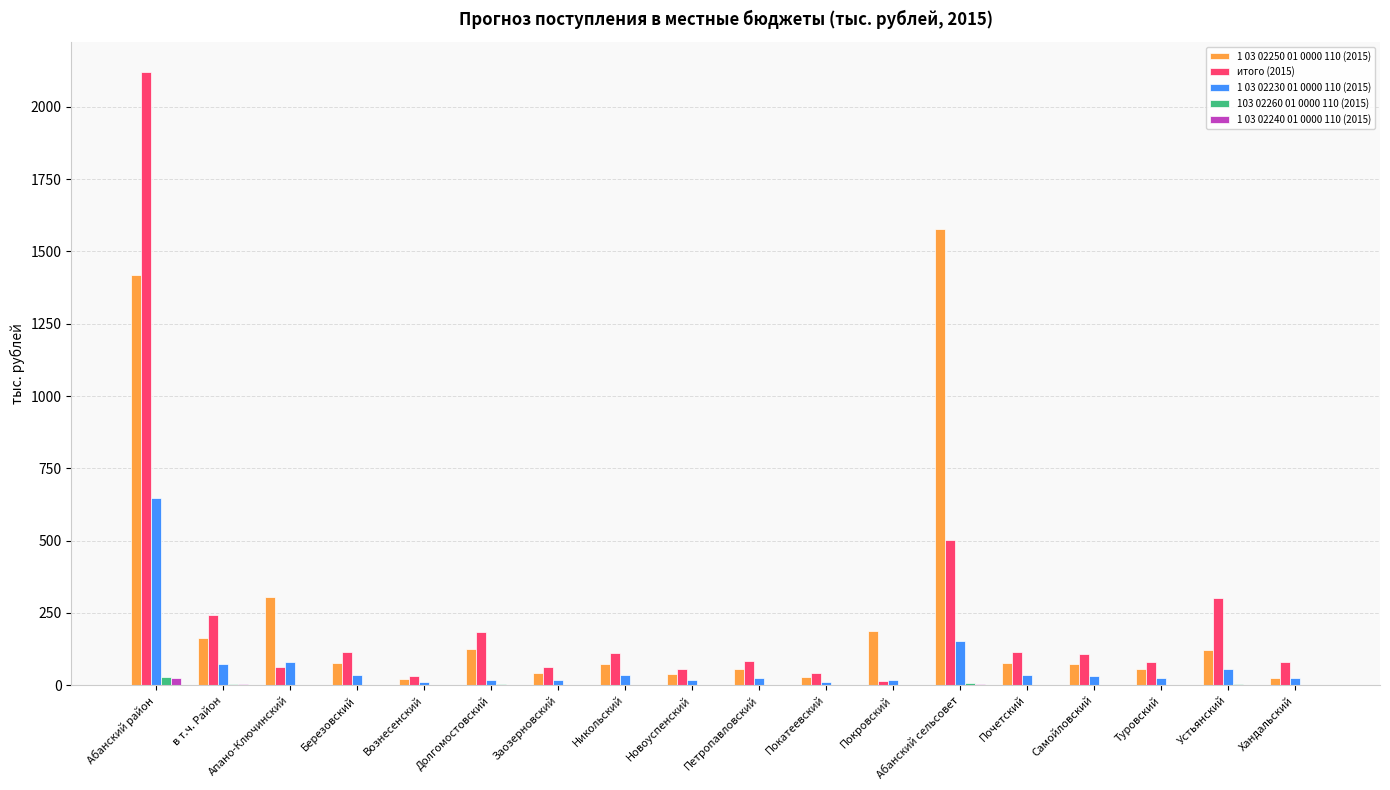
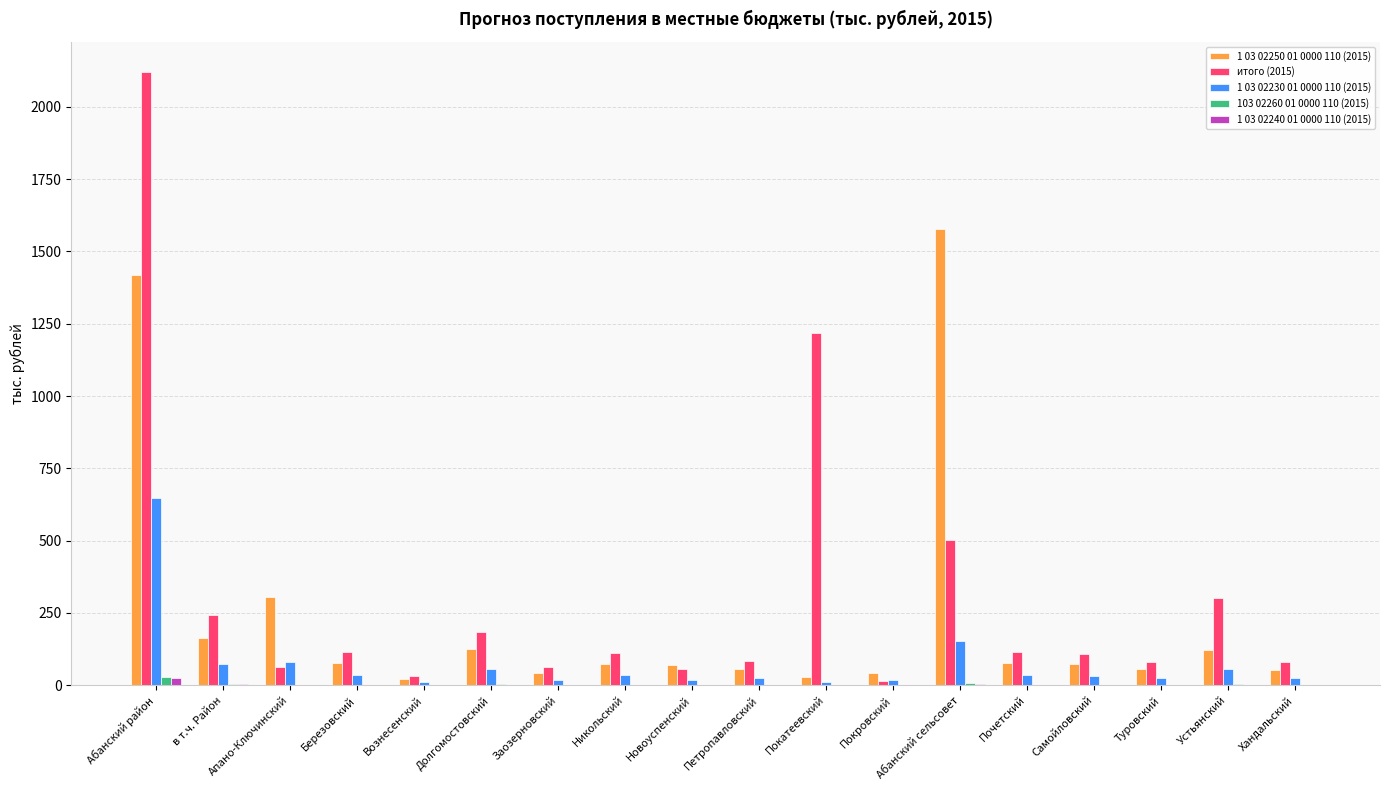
  {
    "1 03 02250 01 0000 110 (2015)": {
      "Абанский район": 1420,
      "в т.ч. Район": 160,
      "Апано-Ключинский": 300,
      "Березовский": 80,
      "Вознесенский": 20,
      "Долгомостовский": 120,
      "Заозерновский": 40,
      "Никольский": 70,
-     "Новоуспенский": 40,
+     "Новоуспенский": 70,
      "Петропавловский": 60,
      "Покатеевский": 30,
-     "Покровский": 190,
+     "Покровский": 40,
      "Абанский сельсовет": 1580,
      "Почетский": 80,
      "Самойловский": 70,
      "Туровский": 50,
      "Устьянский": 120,
-     "Хандальский": 20
+     "Хандальский": 50
    },
    "итого (2015)": {
      "Абанский район": 2120,
      "в т.ч. Район": 240,
      "Апано-Ключинский": 60,
      "Березовский": 110,
      "Вознесенский": 30,
      "Долгомостовский": 180,
      "Заозерновский": 60,
      "Никольский": 110,
      "Новоуспенский": 60,
      "Петропавловский": 80,
-     "Покатеевский": 40,
+     "Покатеевский": 1220,
      "Покровский": 20,
      "Абанский сельсовет": 500,
      "Почетский": 110,
      "Самойловский": 110,
      "Туровский": 80,
      "Устьянский": 300,
      "Хандальский": 80
    },
    "1 03 02230 01 0000 110 (2015)": {
      "Абанский район": 650,
      "в т.ч. Район": 70,
      "Апано-Ключинский": 80,
      "Березовский": 30,
      "Вознесенский": 10,
-     "Долгомостовский": 20,
+     "Долгомостовский": 60,
      "Заозерновский": 20,
      "Никольский": 30,
      "Новоуспенский": 20,
      "Петропавловский": 30,
      "Покатеевский": 10,
      "Покровский": 20,
      "Абанский сельсовет": 150,
      "Почетский": 30,
      "Самойловский": 30,
      "Туровский": 20,
      "Устьянский": 60,
      "Хандальский": 20
    },
    "103 02260 01 0000 110 (2015)": {
      "Абанский район": 30
    },
    "1 03 02240 01 0000 110 (2015)": {
      "Абанский район": 20
    }
  }
